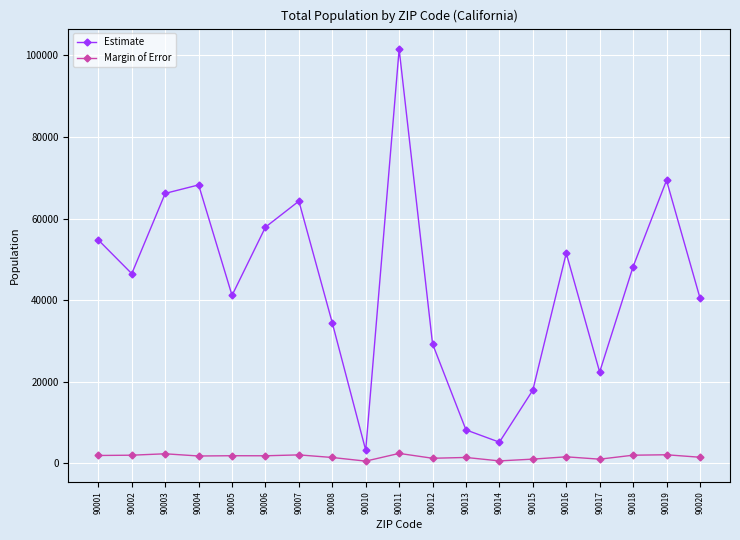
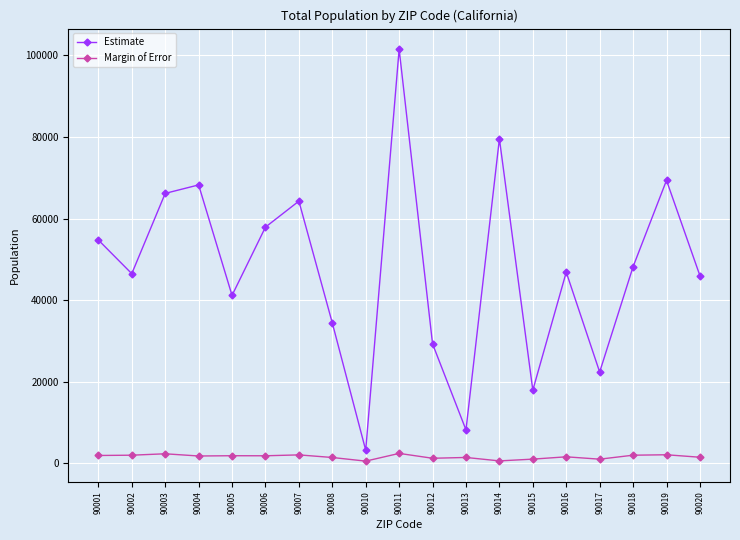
  {
    "Estimate": {
      "90001": 55000,
      "90002": 47000,
      "90003": 66000,
      "90004": 68000,
      "90005": 41000,
      "90006": 58000,
      "90007": 64000,
      "90008": 34000,
      "90010": 3000,
      "90011": 102000,
      "90012": 29000,
      "90013": 8000,
-     "90014": 5000,
+     "90014": 80000,
      "90015": 18000,
-     "90016": 52000,
+     "90016": 47000,
      "90017": 22000,
      "90018": 48000,
      "90019": 69000,
-     "90020": 41000
+     "90020": 46000
    },
    "Margin of Error": {
      "90001": 2000,
      "90002": 2000,
      "90003": 2000,
      "90004": 2000,
      "90005": 2000,
      "90006": 2000,
      "90007": 2000,
      "90008": 1000,
      "90010": 1000,
      "90011": 2000,
      "90012": 1000,
      "90013": 1000,
      "90014": 1000,
      "90015": 1000,
      "90016": 2000,
      "90017": 1000,
      "90018": 2000,
      "90019": 2000,
      "90020": 2000
    }
  }
